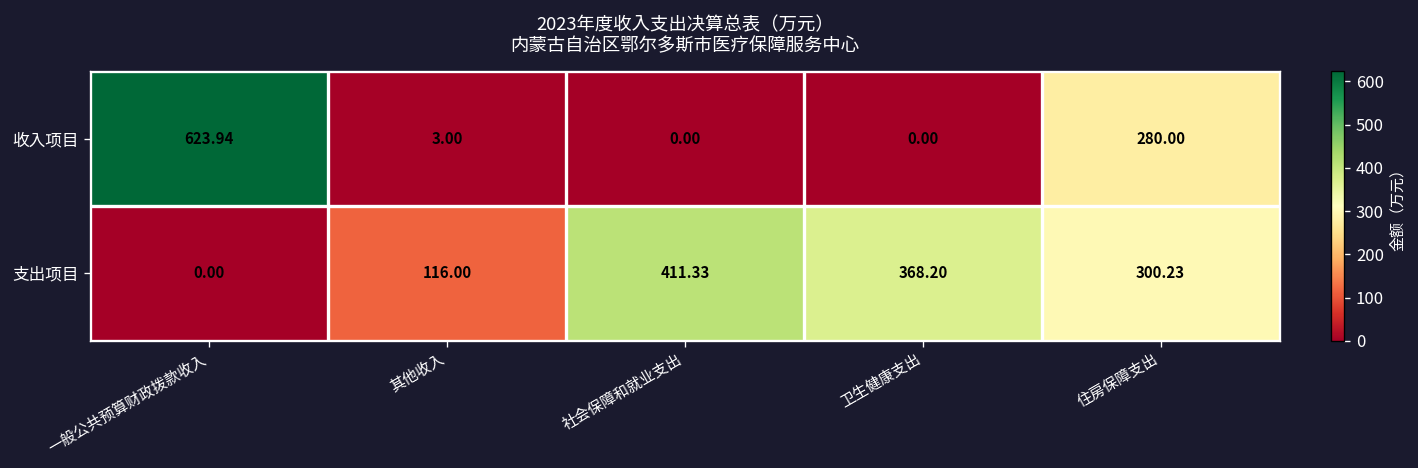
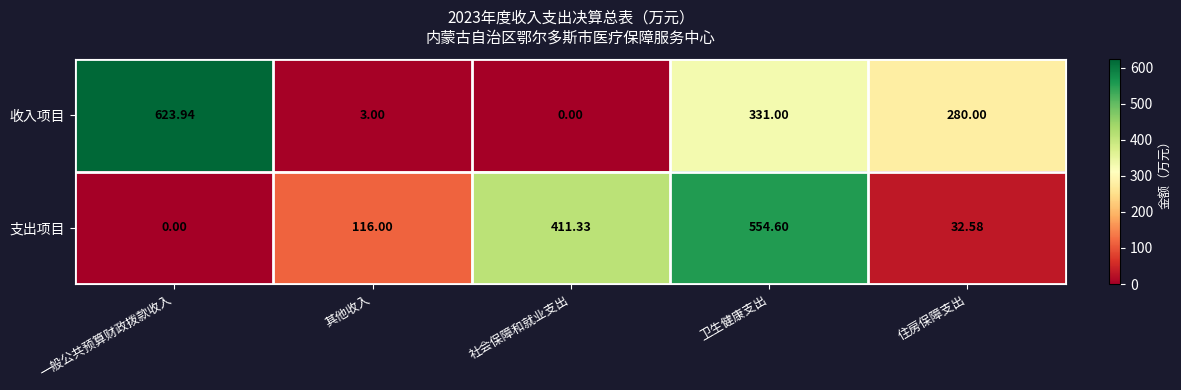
  {
    "收入项目": {
      "一般公共预算财政拨款收入": 623.94,
      "其他收入": 3.00,
      "社会保障和就业支出": 0.00,
-     "卫生健康支出": 0.00,
+     "卫生健康支出": 331.00,
      "住房保障支出": 280.00
    },
    "支出项目": {
      "一般公共预算财政拨款收入": 0.00,
      "其他收入": 116.00,
      "社会保障和就业支出": 411.33,
-     "卫生健康支出": 368.20,
-     "住房保障支出": 300.23
+     "卫生健康支出": 554.60,
+     "住房保障支出": 32.58
    }
  }
